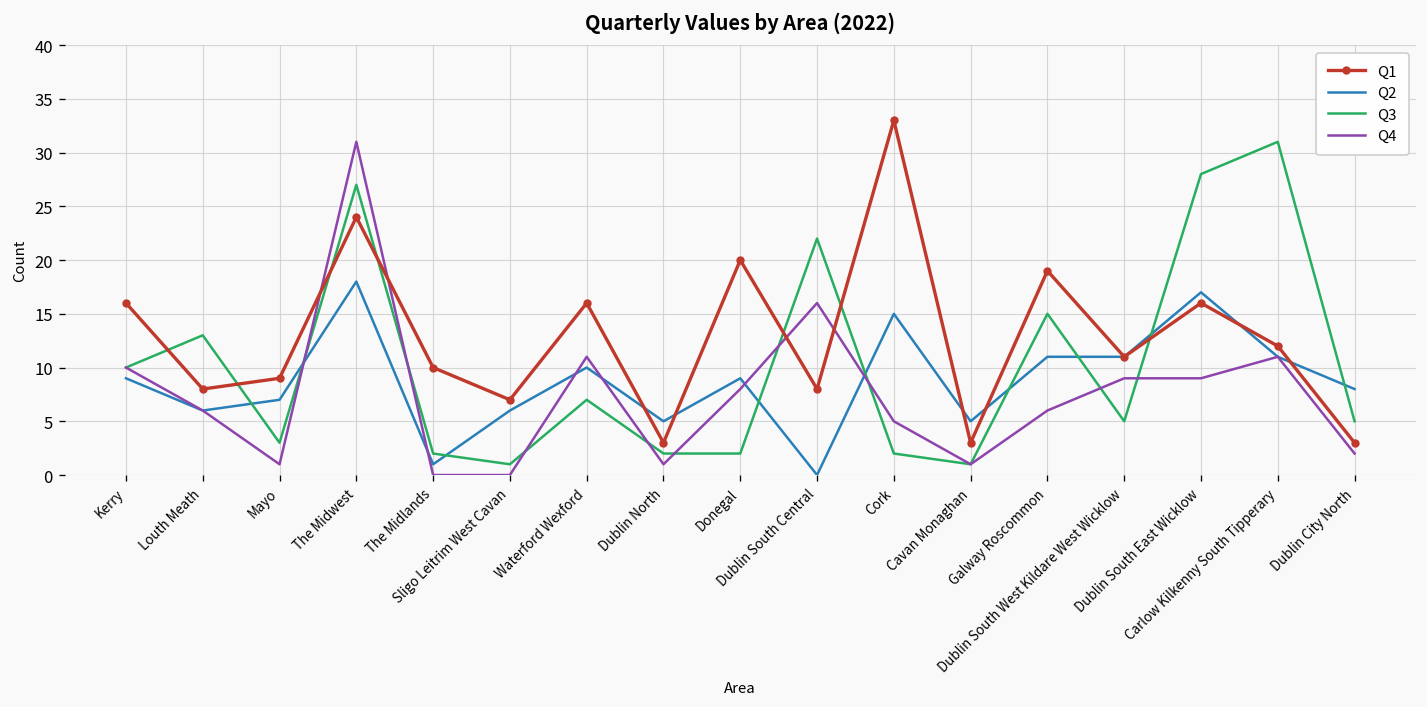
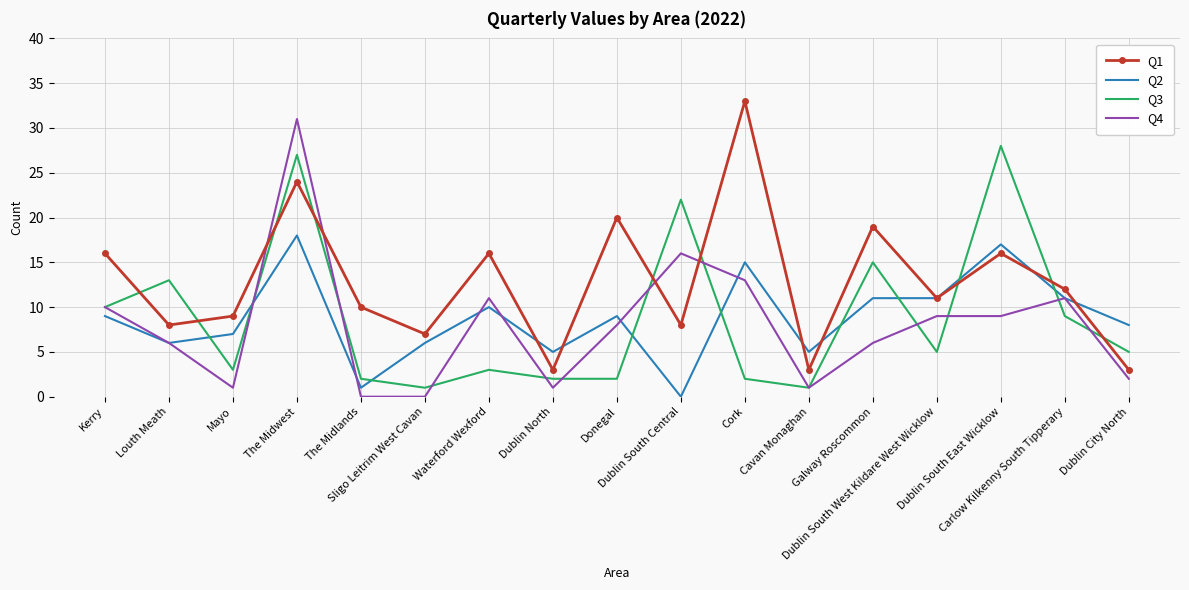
  {
    "Q1": {
      "Kerry": 16,
      "Louth Meath": 8,
      "Mayo": 9,
      "The Midwest": 24,
      "The Midlands": 10,
      "Sligo Leitrim West Cavan": 7,
      "Waterford Wexford": 16,
      "Dublin North": 3,
      "Donegal": 20,
      "Dublin South Central": 8,
      "Cork": 33,
      "Cavan Monaghan": 3,
      "Galway Roscommon": 19,
      "Dublin South East Wicklow": 16,
      "Carlow Kilkenny South Tipperary": 12,
      "Dublin City North": 3
    },
    "Q2": {
      "Kerry": 9,
      "Mayo": 7,
      "The Midwest": 18,
      "The Midlands": 1,
      "Sligo Leitrim West Cavan": 6,
      "Waterford Wexford": 10,
      "Dublin North": 5,
      "Donegal": 9,
      "Dublin South Central": 0,
      "Cork": 15,
      "Cavan Monaghan": 5,
      "Galway Roscommon": 11,
      "Dublin South East Wicklow": 17,
      "Dublin City North": 8
    },
    "Q3": {
      "Louth Meath": 13,
      "Mayo": 3,
      "The Midwest": 27,
      "The Midlands": 2,
      "Sligo Leitrim West Cavan": 1,
-     "Waterford Wexford": 7,
+     "Waterford Wexford": 3,
      "Dublin North": 2,
      "Donegal": 2,
      "Dublin South Central": 22,
      "Cork": 2,
      "Galway Roscommon": 15,
      "Dublin South West Kildare West Wicklow": 5,
      "Dublin South East Wicklow": 28,
-     "Carlow Kilkenny South Tipperary": 31,
+     "Carlow Kilkenny South Tipperary": 9,
      "Dublin City North": 5
    },
    "Q4": {
      "Mayo": 1,
      "The Midwest": 31,
      "The Midlands": 0,
      "Sligo Leitrim West Cavan": 0,
      "Waterford Wexford": 11,
      "Dublin North": 1,
      "Donegal": 8,
      "Dublin South Central": 16,
-     "Cork": 5,
+     "Cork": 13,
      "Galway Roscommon": 6,
      "Dublin South West Kildare West Wicklow": 9,
      "Dublin South East Wicklow": 9,
      "Dublin City North": 2
    }
  }
